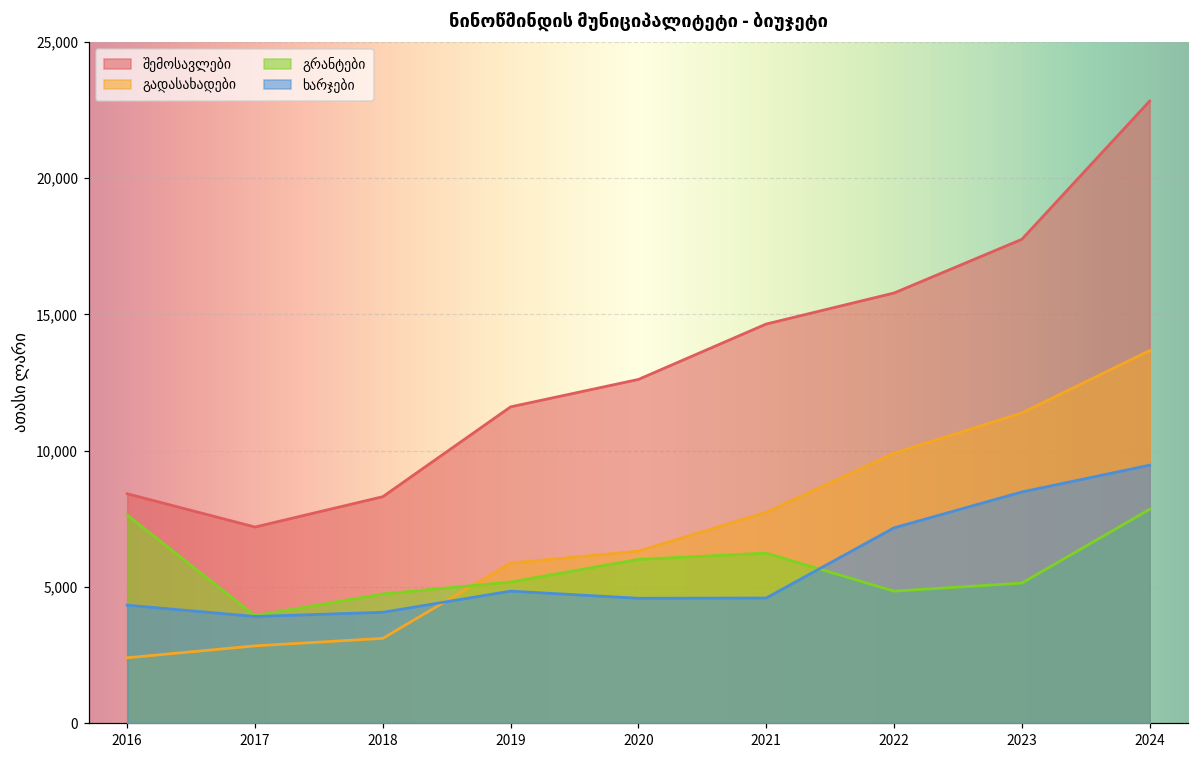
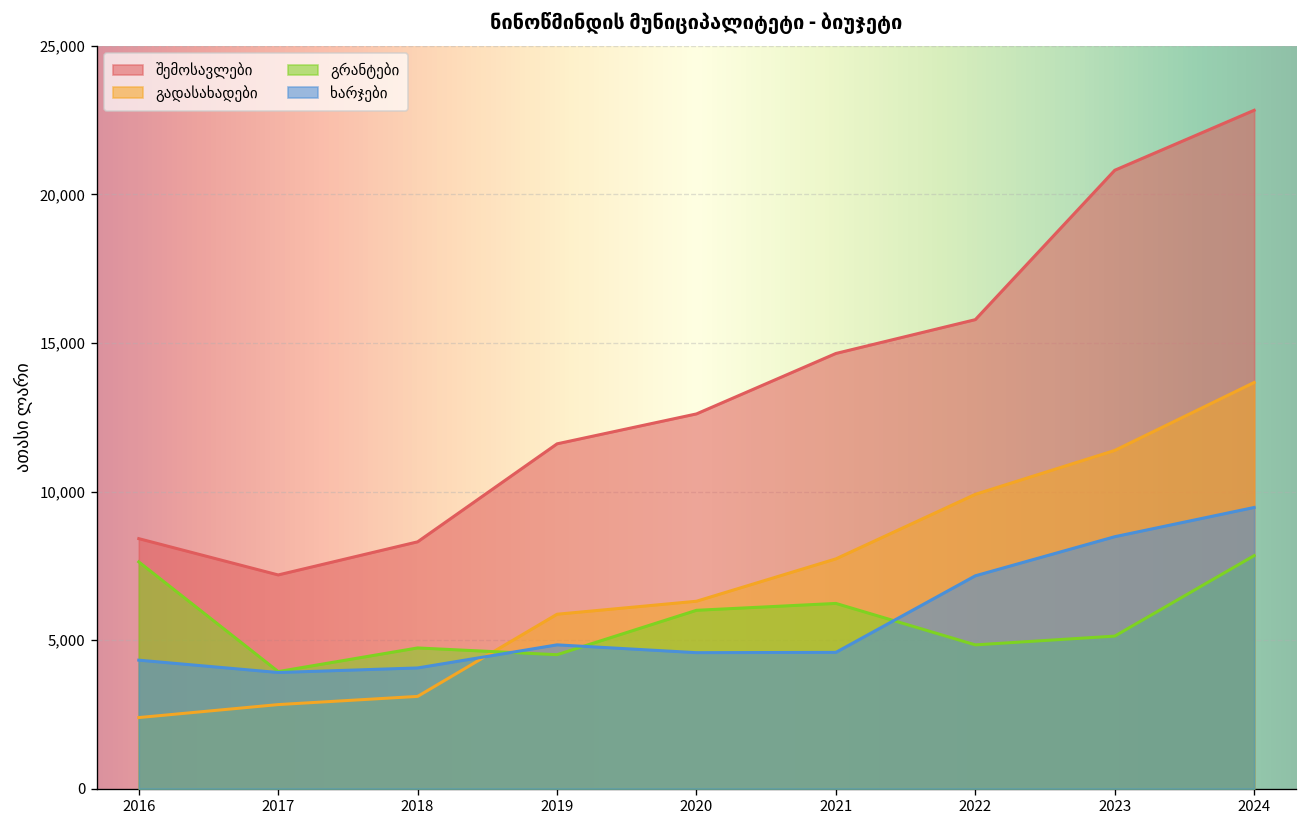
  {
    "შემოსავლები": {
      "2016": "8,400",
      "2017": "7,200",
      "2018": "8,300",
      "2019": "11,600",
      "2020": "12,600",
      "2021": "14,600",
      "2022": "15,800",
-     "2023": "17,800",
+     "2023": "20,800",
      "2024": "22,800"
    },
    "გადასახადები": {
      "2016": "2,400",
      "2017": "2,800",
      "2018": "3,100",
      "2019": "5,900",
      "2020": "6,300",
      "2021": "7,700",
      "2022": "9,900",
      "2023": "11,400",
      "2024": "13,700"
    },
    "გრანტები": {
      "2016": "7,600",
      "2018": "4,700",
-     "2019": "5,200",
+     "2019": "4,500",
      "2020": "6,000",
      "2021": "6,200",
      "2022": "4,800",
      "2023": "5,100",
      "2024": "7,800"
    },
    "ხარჯები": {
      "2016": "4,300",
      "2018": "4,100",
      "2019": "4,800",
      "2020": "4,600",
      "2021": "4,600",
      "2022": "7,200",
      "2023": "8,500",
      "2024": "9,500"
    }
  }
